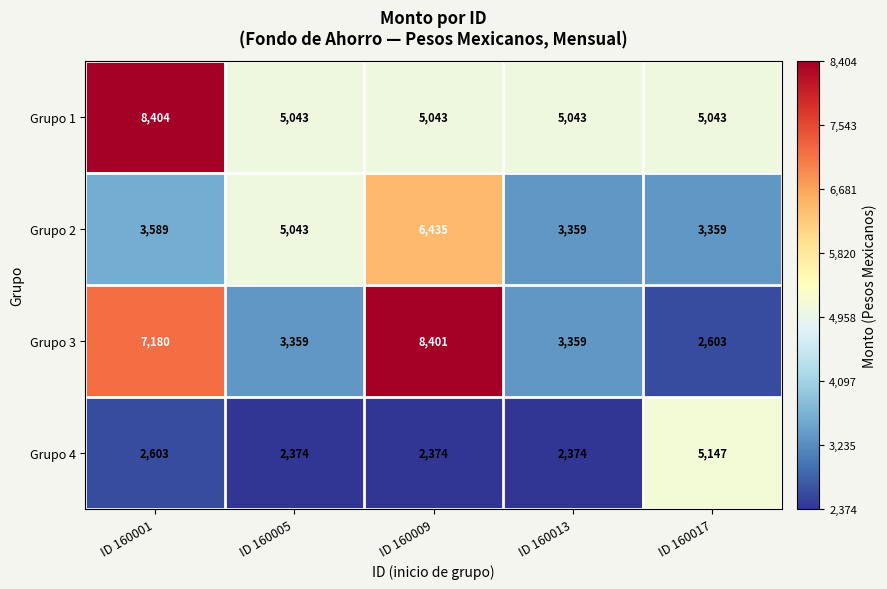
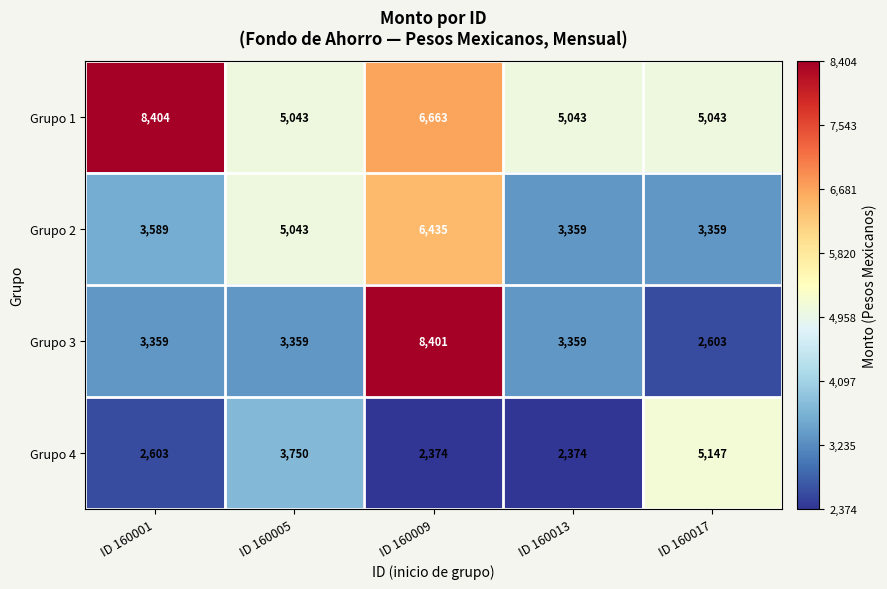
  {
    "Grupo 1": {
      "ID 160001": "8,404",
      "ID 160005": "5,043",
-     "ID 160009": "5,043",
+     "ID 160009": "6,663",
      "ID 160013": "5,043",
      "ID 160017": "5,043"
    },
    "Grupo 2": {
      "ID 160001": "3,589",
      "ID 160005": "5,043",
      "ID 160009": "6,435",
      "ID 160013": "3,359",
      "ID 160017": "3,359"
    },
    "Grupo 3": {
-     "ID 160001": "7,180",
+     "ID 160001": "3,359",
      "ID 160005": "3,359",
      "ID 160009": "8,401",
      "ID 160013": "3,359",
      "ID 160017": "2,603"
    },
    "Grupo 4": {
      "ID 160001": "2,603",
-     "ID 160005": "2,374",
+     "ID 160005": "3,750",
      "ID 160009": "2,374",
      "ID 160013": "2,374",
      "ID 160017": "5,147"
    }
  }
